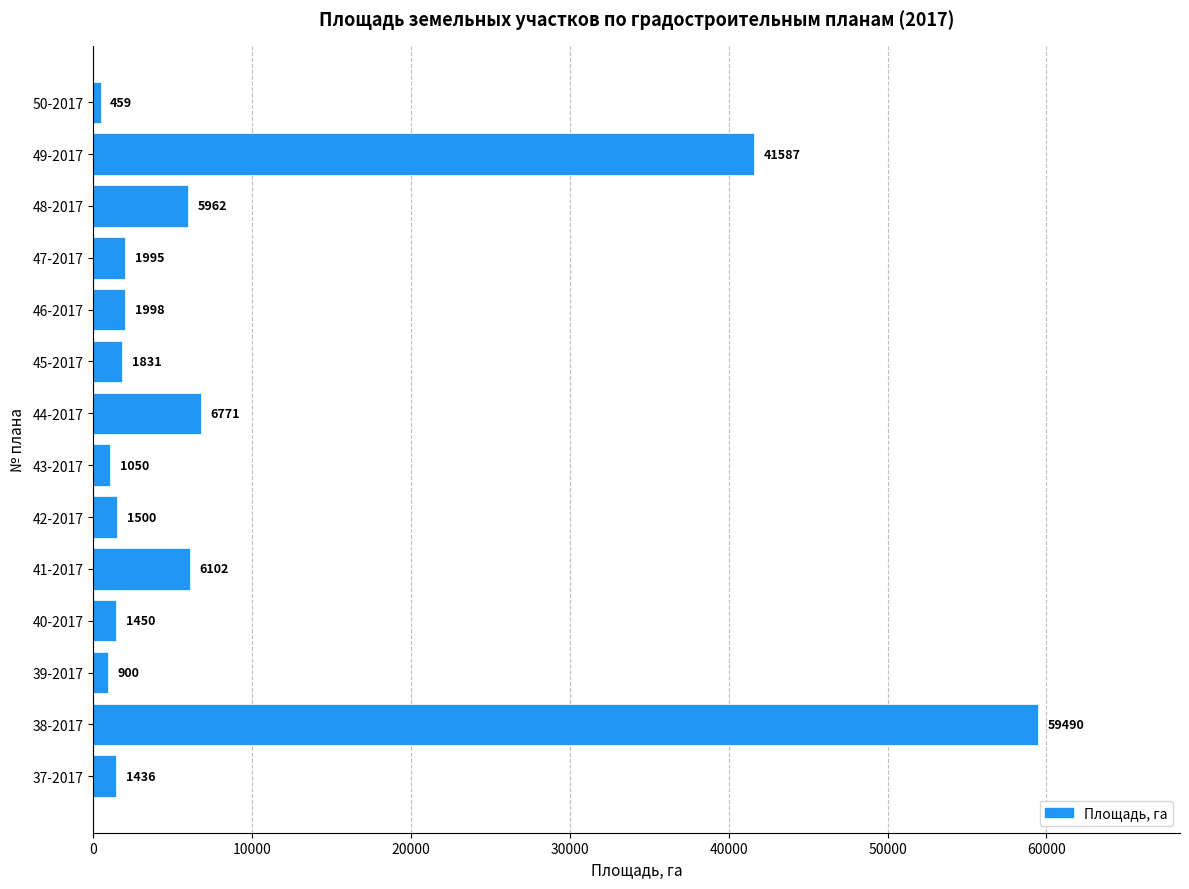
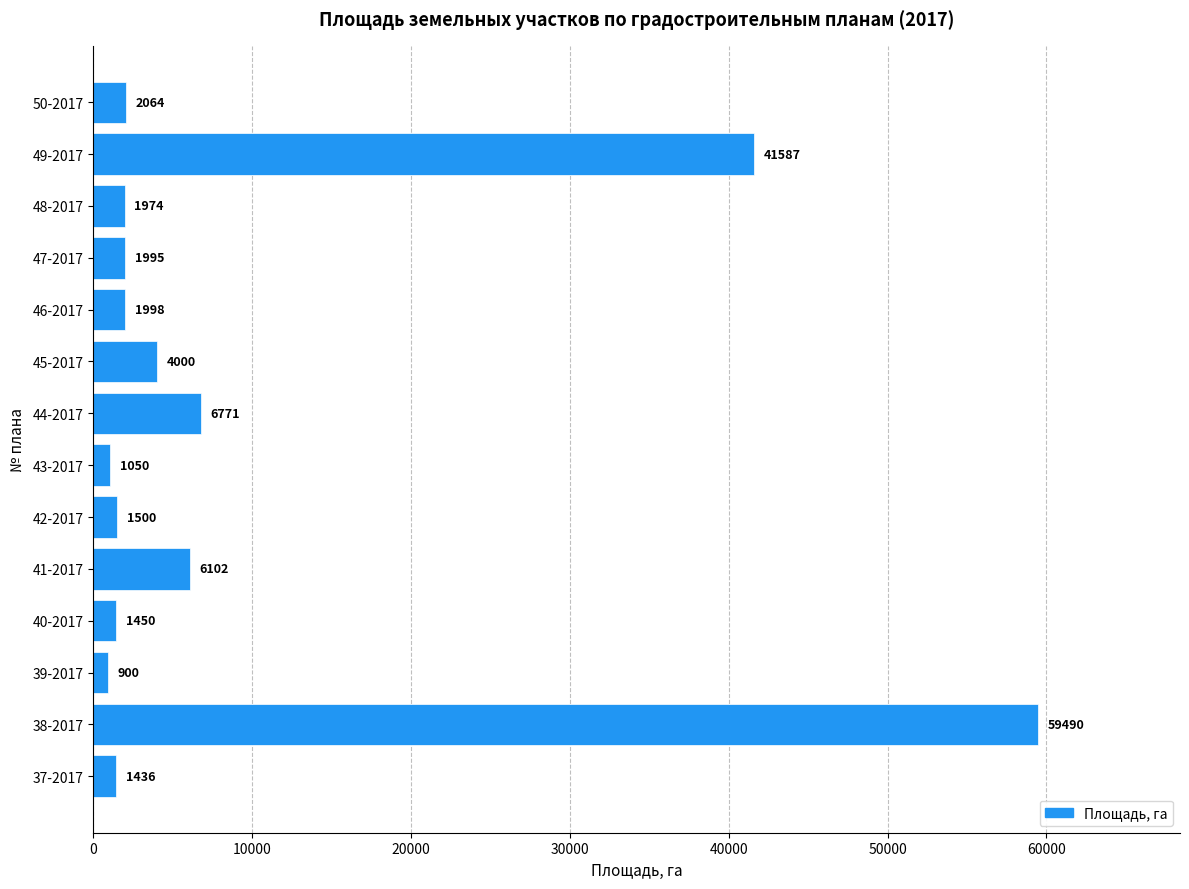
  {
-   "50-2017": 459,
+   "50-2017": 2064,
    "49-2017": 41587,
-   "48-2017": 5962,
+   "48-2017": 1974,
    "47-2017": 1995,
    "46-2017": 1998,
-   "45-2017": 1831,
+   "45-2017": 4000,
    "44-2017": 6771,
    "43-2017": 1050,
    "42-2017": 1500,
    "41-2017": 6102,
    "40-2017": 1450,
    "39-2017": 900,
    "38-2017": 59490,
    "37-2017": 1436
  }
